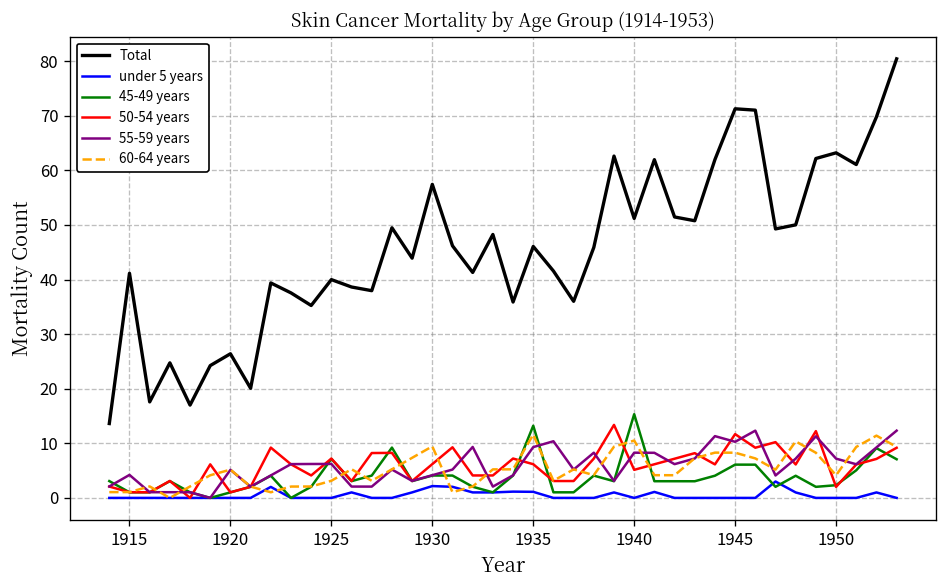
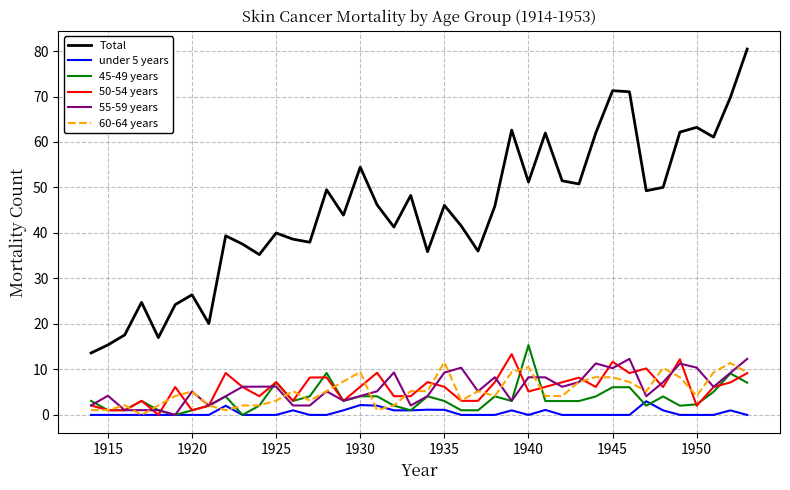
  {
    "Total": {
-     "1915": 41,
+     "1915": 15,
      "1920": 26,
      "1925": 40,
-     "1930": 57,
+     "1930": 54,
      "1935": 46,
      "1940": 51,
      "1945": 71,
      "1950": 63
    },
    "under 5 years": {
      "1915": 0,
      "1920": 0,
      "1925": 0,
      "1930": 2,
      "1935": 1,
      "1940": 0,
      "1945": 0,
      "1950": 0
    },
    "45-49 years": {
-     "1935": 13,
+     "1935": 3,
      "1940": 15,
      "1945": 6
    },
    "50-54 years": {
      "1930": 6,
      "1935": 6,
      "1940": 5,
      "1945": 12
    },
    "55-59 years": {
      "1915": 4,
      "1925": 6,
      "1935": 9,
      "1940": 8,
      "1945": 10,
-     "1950": 7
+     "1950": 10
    },
    "60-64 years": {
      "1925": 3,
      "1930": 9,
      "1935": 12,
      "1940": 11,
      "1945": 8,
      "1950": 4
    }
  }
